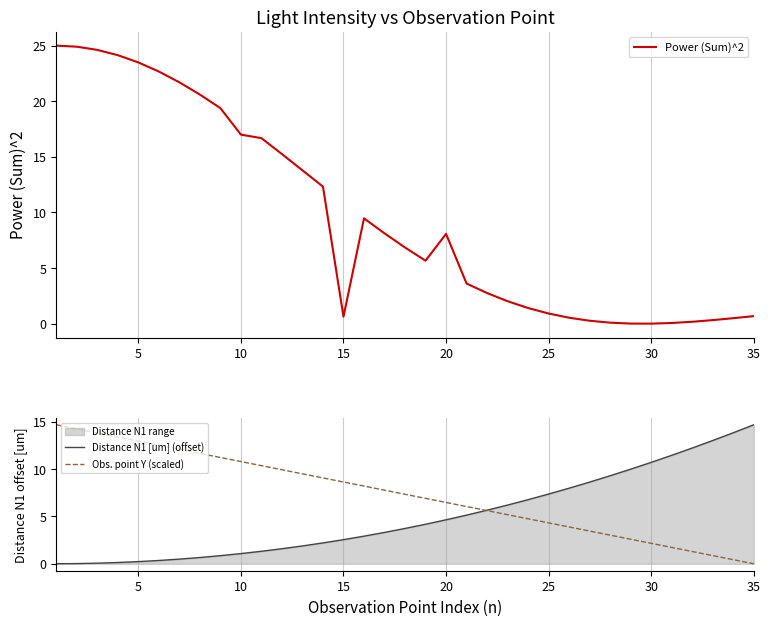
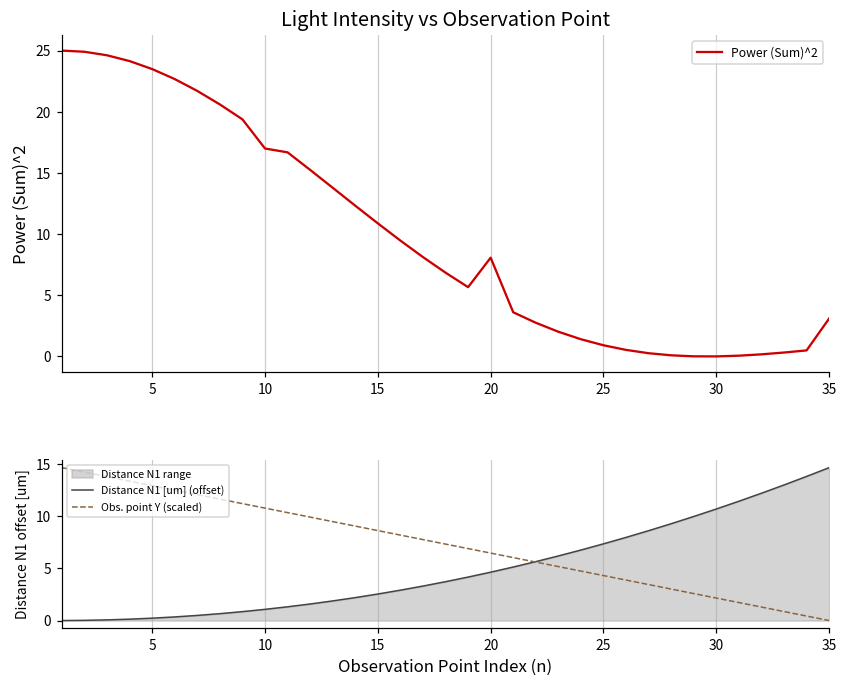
  {
    "Light Intensity vs Observation Point": {
      "5": 23.5,
      "10": 17.0,
-     "15": 0.6,
+     "15": 10.9,
      "20": 8.1,
      "25": 0.9,
      "30": 0.0,
-     "35": 0.7
+     "35": 3.1
    }
  }
